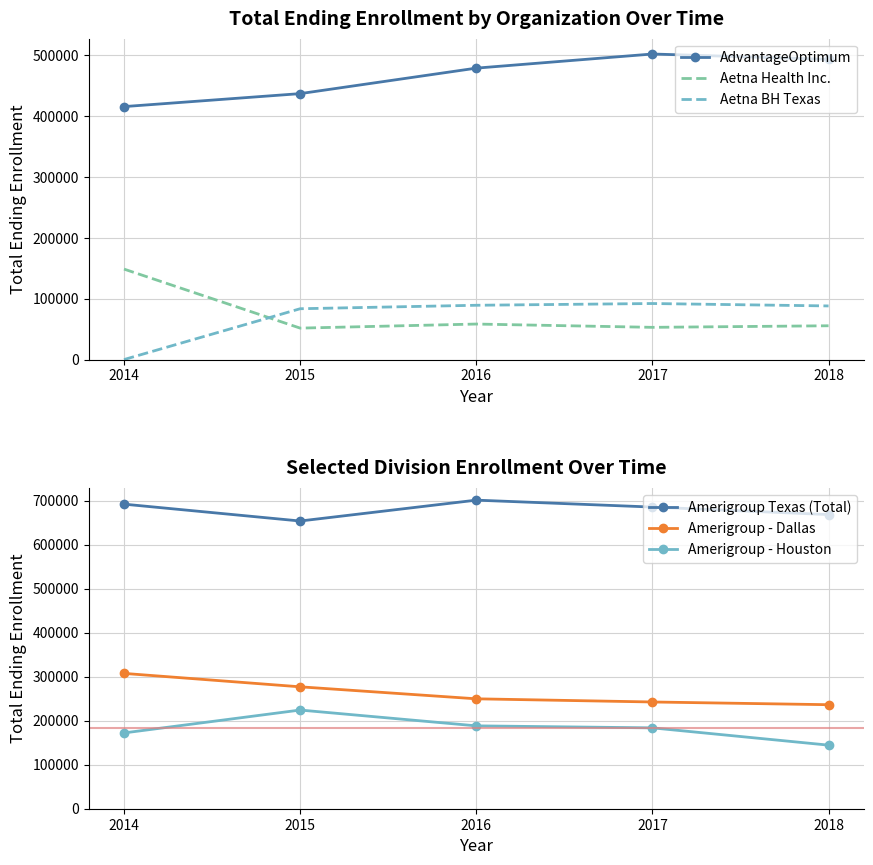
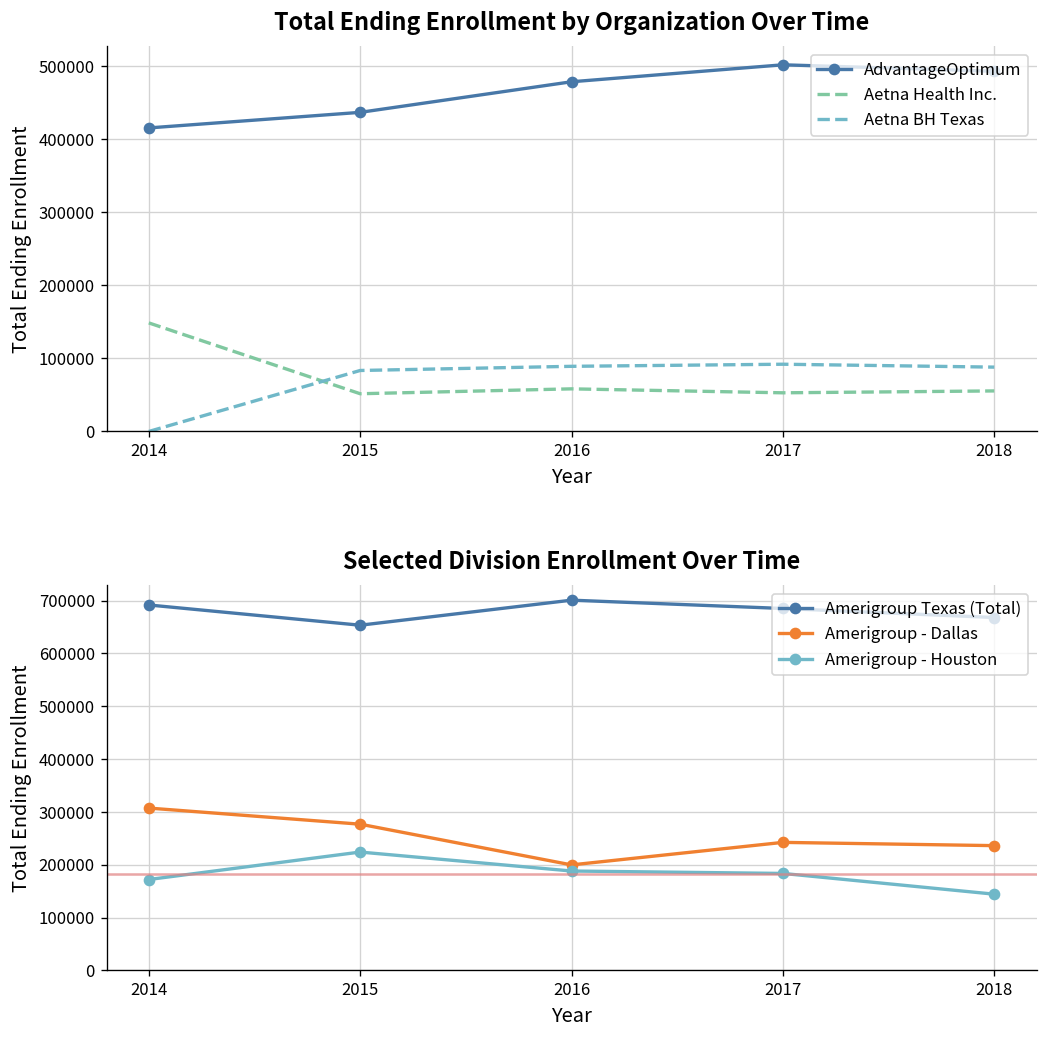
  {
    "Total Ending Enrollment by Organization Over Time": {
      "AdvantageOptimum": {
        "2014": 420000,
        "2015": 440000,
        "2016": 480000,
        "2017": 500000
      }
    },
    "Selected Division Enrollment Over Time": {
      "Amerigroup Texas (Total)": {
        "2014": 690000,
        "2015": 650000,
        "2016": 700000
      },
      "Amerigroup - Dallas": {
        "2014": 310000,
        "2015": 280000,
-       "2016": 250000,
+       "2016": 200000,
        "2017": 240000,
        "2018": 240000
      },
      "Amerigroup - Houston": {
        "2014": 170000,
        "2015": 220000,
        "2016": 190000,
        "2017": 180000,
        "2018": 140000
      }
    }
  }
